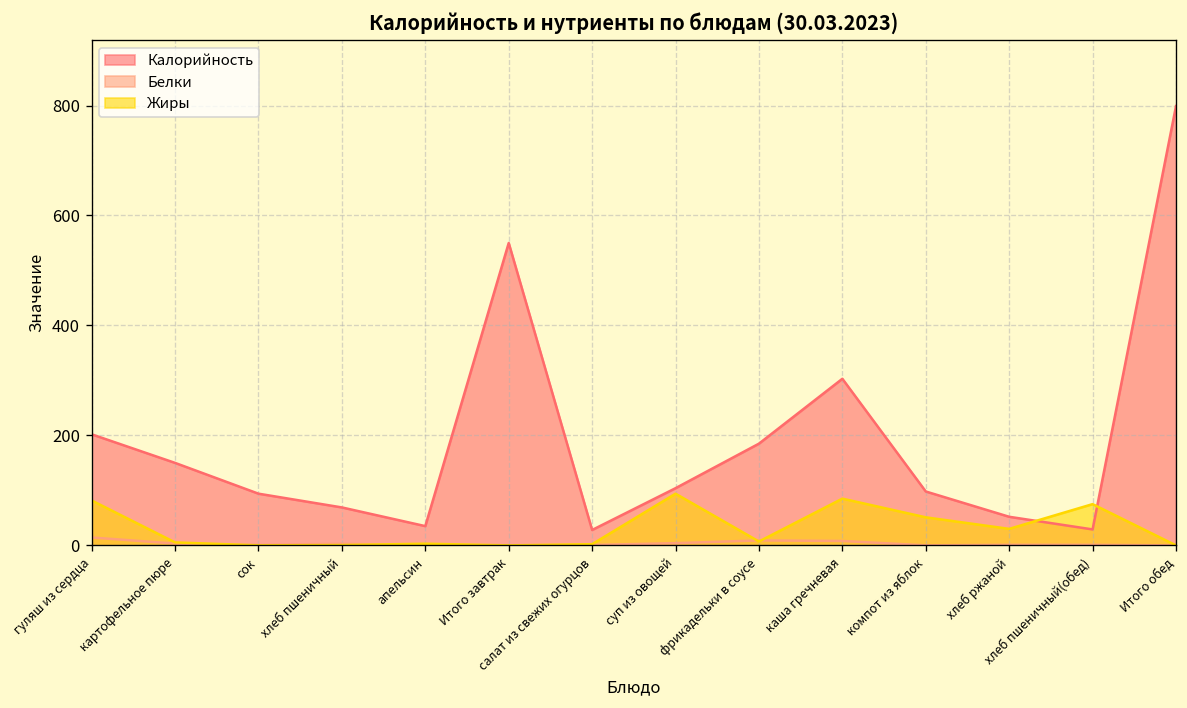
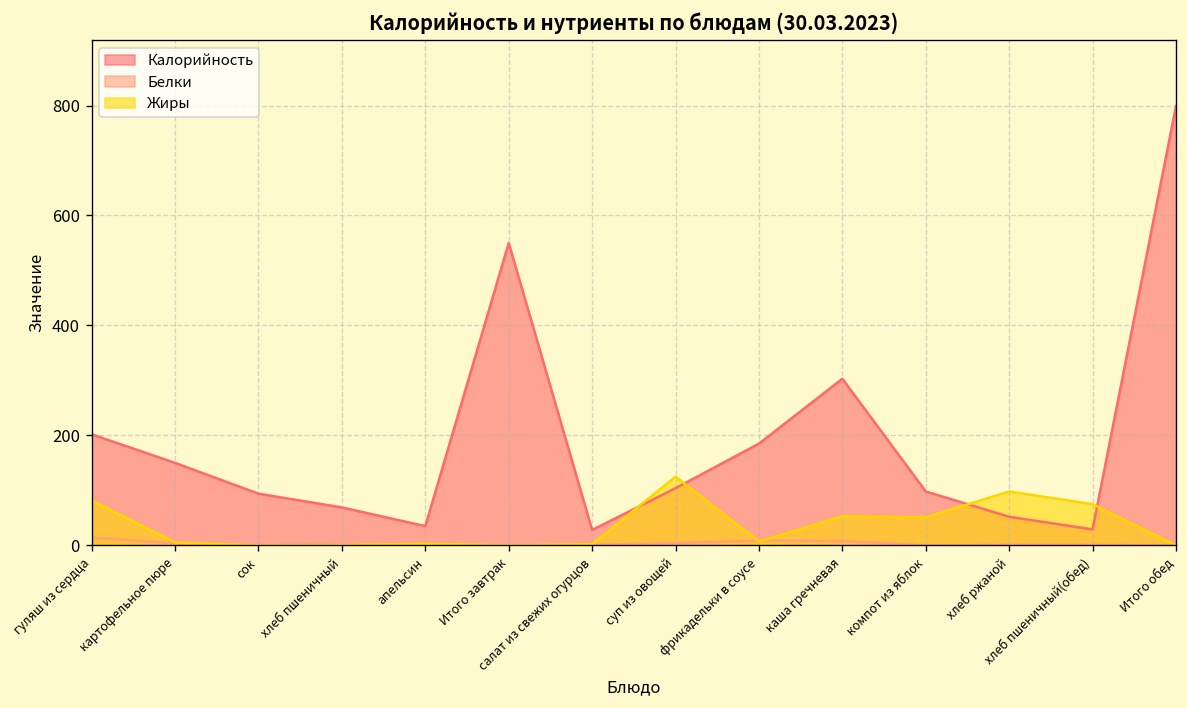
  {
    "Жиры": {
      "гуляш из сердца": 80,
-     "суп из овощей": 90,
-     "каша гречневая": 90,
+     "суп из овощей": 130,
+     "каша гречневая": 50,
      "компот из яблок": 50,
-     "хлеб ржаной": 30,
+     "хлеб ржаной": 100,
      "хлеб пшеничный(обед)": 80
    }
  }
